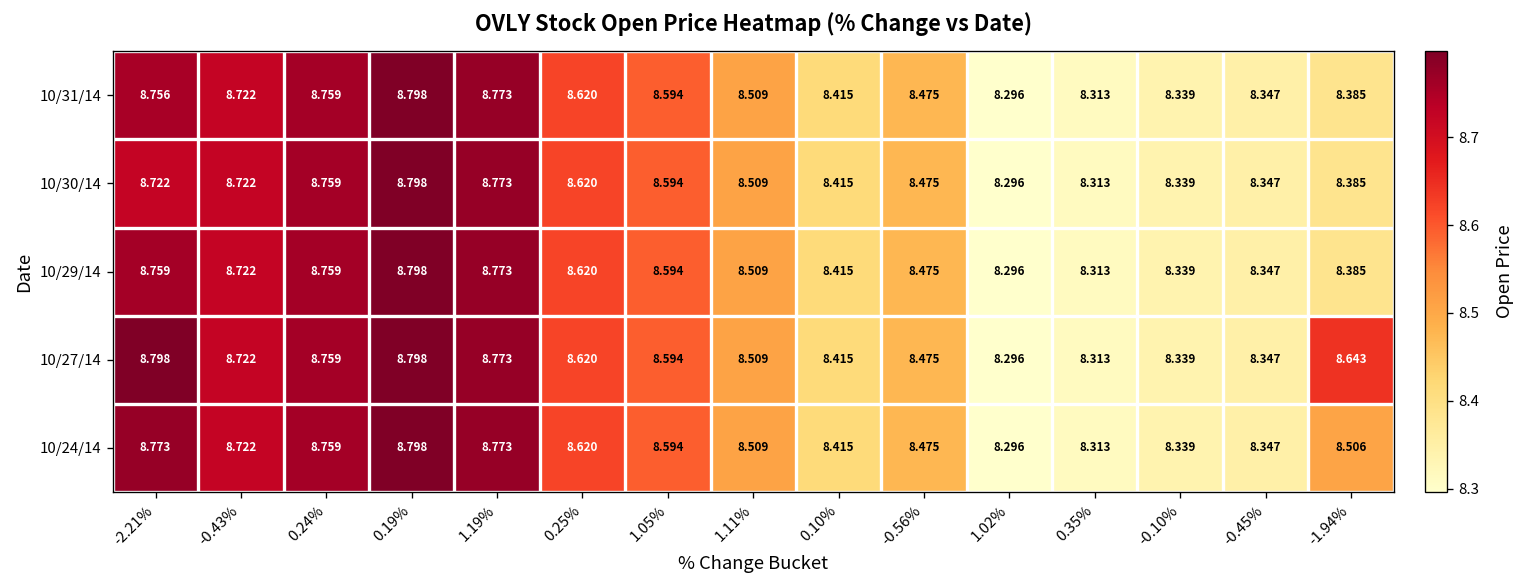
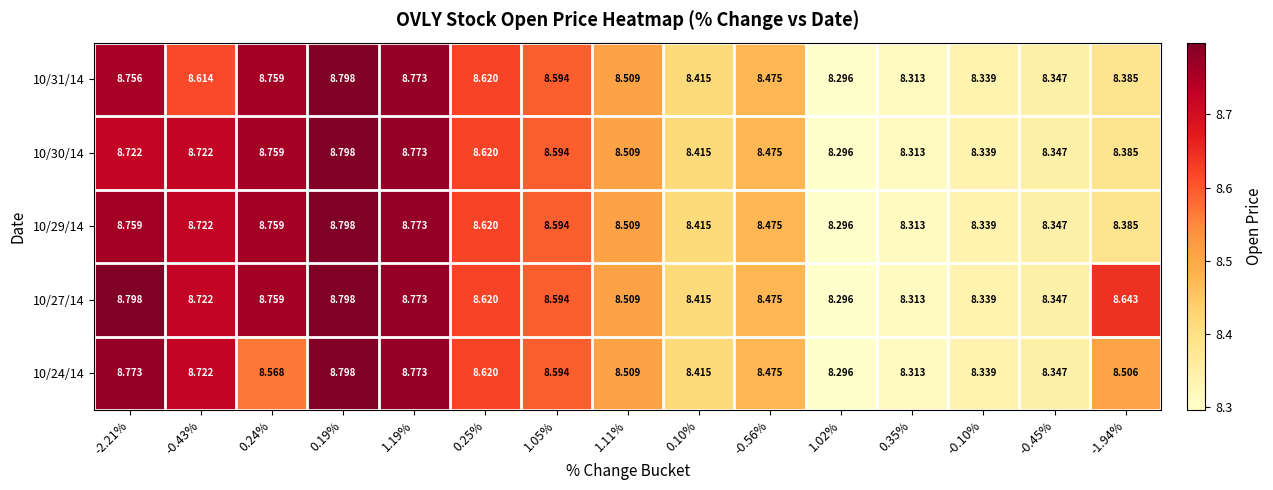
  {
    "10/31/14": {
      "-2.21%": 8.756,
-     "-0.43%": 8.722,
+     "-0.43%": 8.614,
      "0.24%": 8.759,
      "0.19%": 8.798,
      "1.19%": 8.773,
      "0.25%": 8.620,
      "1.05%": 8.594,
      "1.11%": 8.509,
      "0.10%": 8.415,
      "-0.56%": 8.475,
      "1.02%": 8.296,
      "0.35%": 8.313,
      "-0.10%": 8.339,
      "-0.45%": 8.347,
      "-1.94%": 8.385
    },
    "10/30/14": {
      "-2.21%": 8.722,
      "-0.43%": 8.722,
      "0.24%": 8.759,
      "0.19%": 8.798,
      "1.19%": 8.773,
      "0.25%": 8.620,
      "1.05%": 8.594,
      "1.11%": 8.509,
      "0.10%": 8.415,
      "-0.56%": 8.475,
      "1.02%": 8.296,
      "0.35%": 8.313,
      "-0.10%": 8.339,
      "-0.45%": 8.347,
      "-1.94%": 8.385
    },
    "10/29/14": {
      "-2.21%": 8.759,
      "-0.43%": 8.722,
      "0.24%": 8.759,
      "0.19%": 8.798,
      "1.19%": 8.773,
      "0.25%": 8.620,
      "1.05%": 8.594,
      "1.11%": 8.509,
      "0.10%": 8.415,
      "-0.56%": 8.475,
      "1.02%": 8.296,
      "0.35%": 8.313,
      "-0.10%": 8.339,
      "-0.45%": 8.347,
      "-1.94%": 8.385
    },
    "10/27/14": {
      "-2.21%": 8.798,
      "-0.43%": 8.722,
      "0.24%": 8.759,
      "0.19%": 8.798,
      "1.19%": 8.773,
      "0.25%": 8.620,
      "1.05%": 8.594,
      "1.11%": 8.509,
      "0.10%": 8.415,
      "-0.56%": 8.475,
      "1.02%": 8.296,
      "0.35%": 8.313,
      "-0.10%": 8.339,
      "-0.45%": 8.347,
      "-1.94%": 8.643
    },
    "10/24/14": {
      "-2.21%": 8.773,
      "-0.43%": 8.722,
-     "0.24%": 8.759,
+     "0.24%": 8.568,
      "0.19%": 8.798,
      "1.19%": 8.773,
      "0.25%": 8.620,
      "1.05%": 8.594,
      "1.11%": 8.509,
      "0.10%": 8.415,
      "-0.56%": 8.475,
      "1.02%": 8.296,
      "0.35%": 8.313,
      "-0.10%": 8.339,
      "-0.45%": 8.347,
      "-1.94%": 8.506
    }
  }
